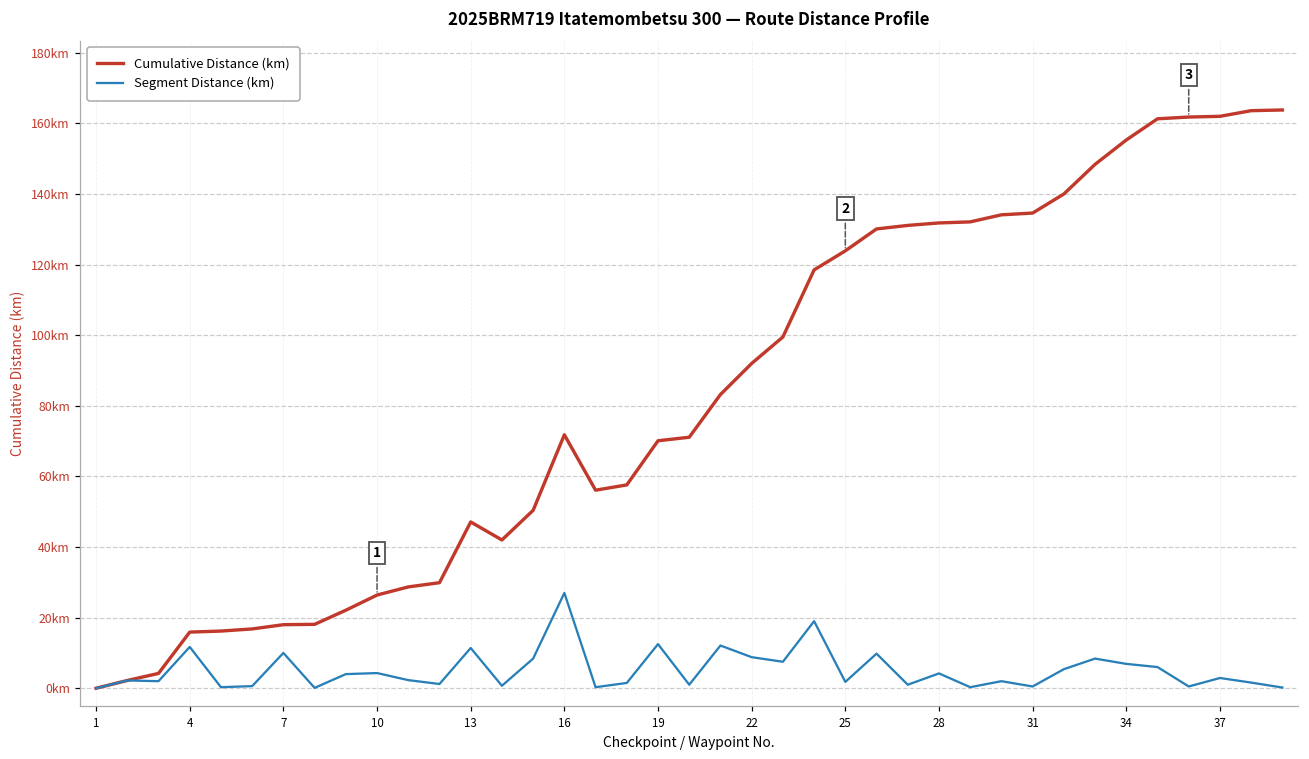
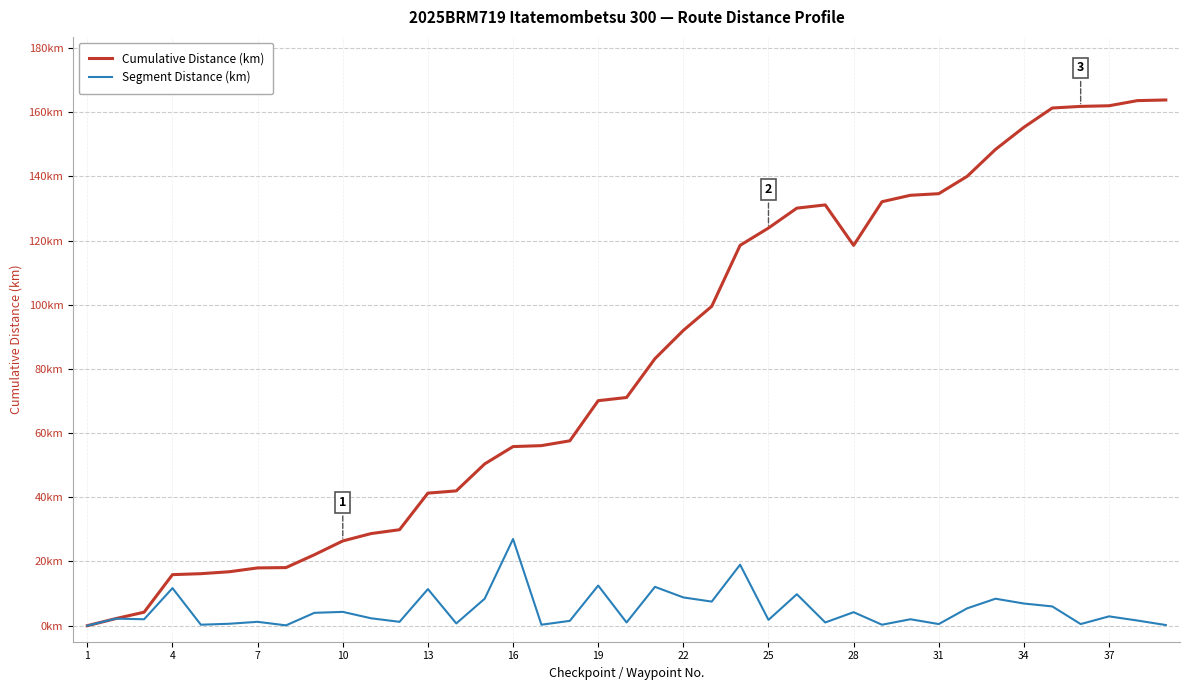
  {
    "Cumulative Distance (km)": {
      "4": "16km",
      "7": "18km",
-     "13": "47km",
-     "16": "72km",
+     "13": "41km",
+     "16": "56km",
      "19": "70km",
      "22": "92km",
-     "28": "132km",
+     "28": "119km",
      "31": "135km",
      "34": "155km",
      "37": "162km"
    },
    "Segment Distance (km)": {
      "4": "12km",
-     "7": "10km",
+     "7": "1km",
      "10": "4km",
      "13": "11km",
      "16": "27km",
      "19": "13km",
      "22": "9km",
      "25": "2km",
      "28": "4km",
      "31": "1km",
      "34": "7km",
      "37": "3km"
    }
  }
